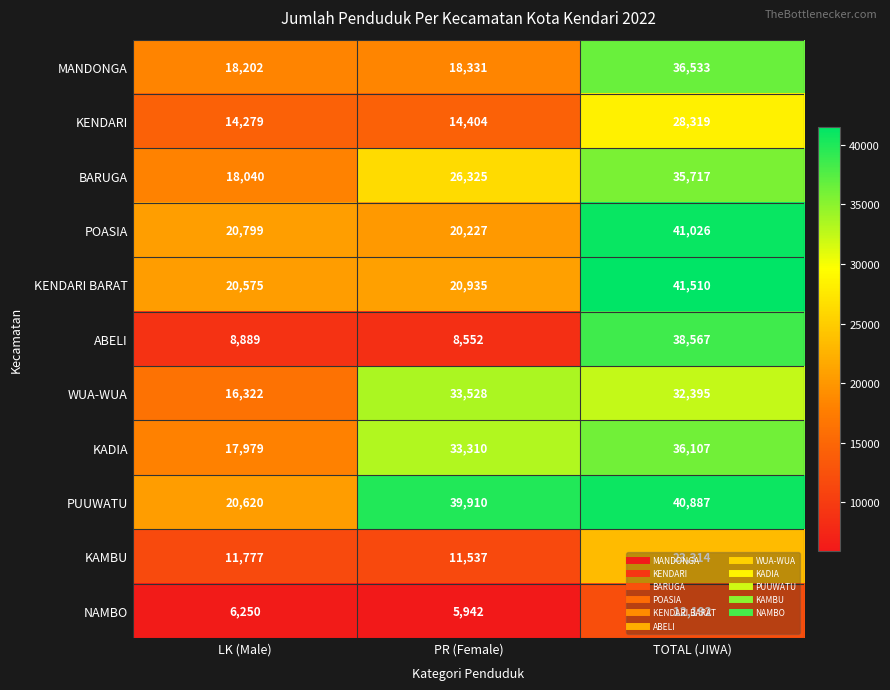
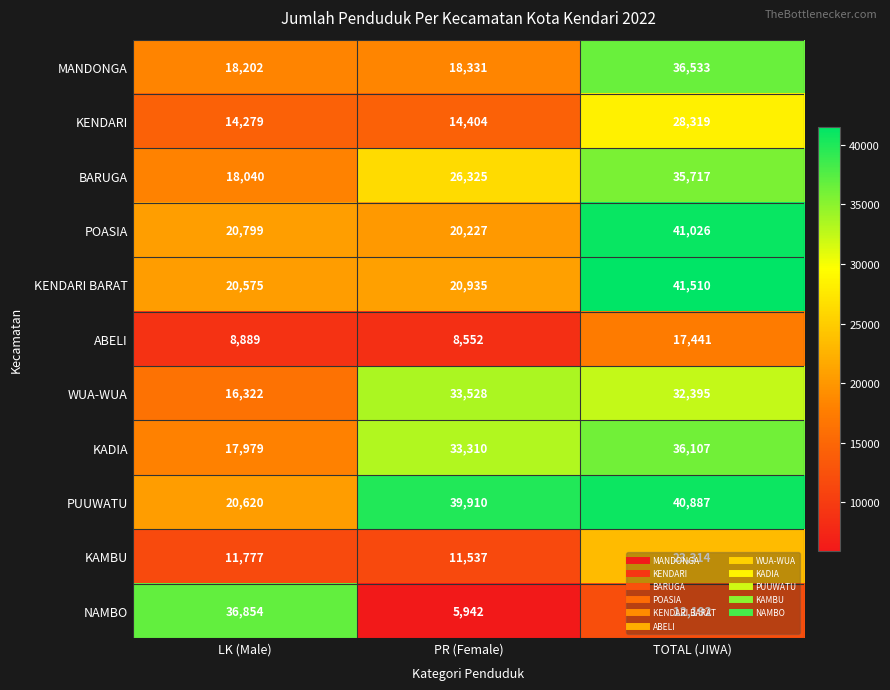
  {
    "MANDONGA": {
      "LK (Male)": "18,202",
      "PR (Female)": "18,331",
      "TOTAL (JIWA)": "36,533"
    },
    "KENDARI": {
      "LK (Male)": "14,279",
      "PR (Female)": "14,404",
      "TOTAL (JIWA)": "28,319"
    },
    "BARUGA": {
      "LK (Male)": "18,040",
      "PR (Female)": "26,325",
      "TOTAL (JIWA)": "35,717"
    },
    "POASIA": {
      "LK (Male)": "20,799",
      "PR (Female)": "20,227",
      "TOTAL (JIWA)": "41,026"
    },
    "KENDARI BARAT": {
      "LK (Male)": "20,575",
      "PR (Female)": "20,935",
      "TOTAL (JIWA)": "41,510"
    },
    "ABELI": {
      "LK (Male)": "8,889",
      "PR (Female)": "8,552",
-     "TOTAL (JIWA)": "38,567"
+     "TOTAL (JIWA)": "17,441"
    },
    "WUA-WUA": {
      "LK (Male)": "16,322",
      "PR (Female)": "33,528",
      "TOTAL (JIWA)": "32,395"
    },
    "KADIA": {
      "LK (Male)": "17,979",
      "PR (Female)": "33,310",
      "TOTAL (JIWA)": "36,107"
    },
    "PUUWATU": {
      "LK (Male)": "20,620",
      "PR (Female)": "39,910",
      "TOTAL (JIWA)": "40,887"
    },
    "KAMBU": {
      "LK (Male)": "11,777",
      "PR (Female)": "11,537"
    },
    "NAMBO": {
-     "LK (Male)": "6,250",
+     "LK (Male)": "36,854",
      "PR (Female)": "5,942"
    }
  }
